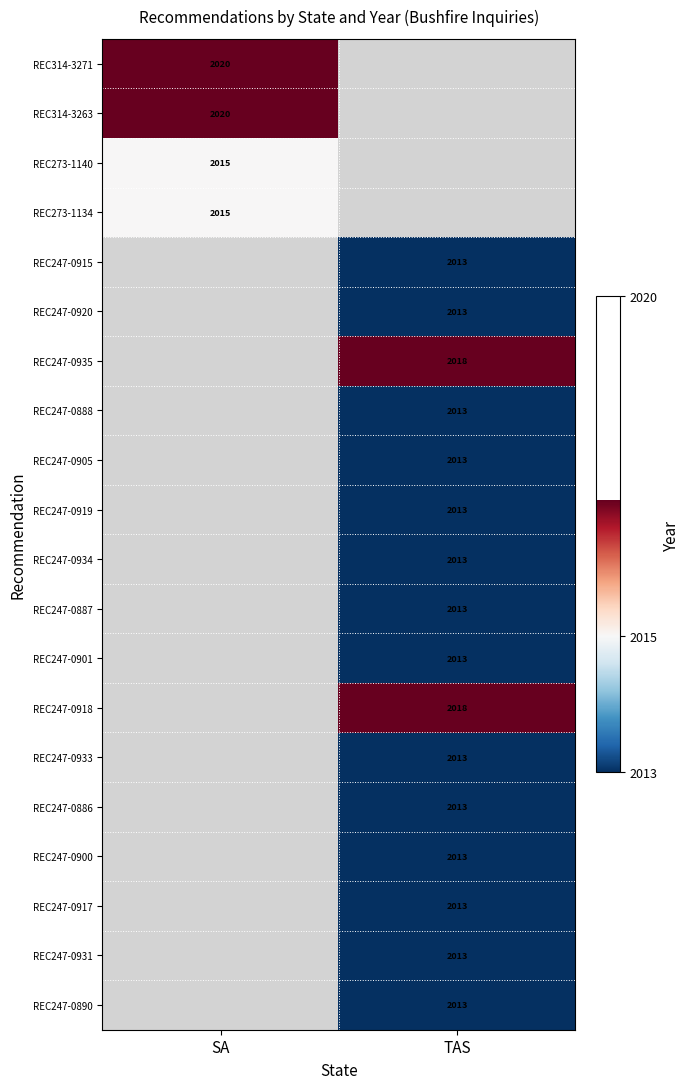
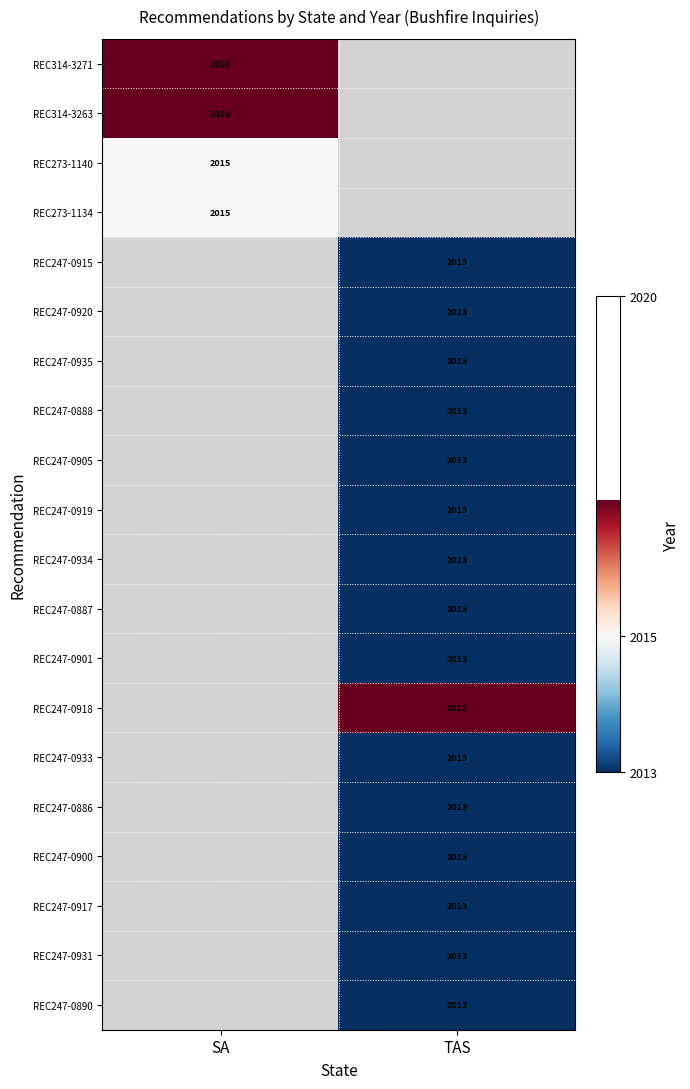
  {
    "REC314-3271": {
      "SA": 2020
    },
    "REC314-3263": {
      "SA": 2020
    },
    "REC273-1140": {
      "SA": 2015
    },
    "REC273-1134": {
      "SA": 2015
    },
    "REC247-0915": {
      "TAS": 2013
    },
    "REC247-0920": {
      "TAS": 2013
    },
    "REC247-0935": {
-     "TAS": 2018
+     "TAS": 2013
    },
    "REC247-0888": {
      "TAS": 2013
    },
    "REC247-0905": {
      "TAS": 2013
    },
    "REC247-0919": {
      "TAS": 2013
    },
    "REC247-0934": {
      "TAS": 2013
    },
    "REC247-0887": {
      "TAS": 2013
    },
    "REC247-0901": {
      "TAS": 2013
    },
    "REC247-0918": {
      "TAS": 2018
    },
    "REC247-0933": {
      "TAS": 2013
    },
    "REC247-0886": {
      "TAS": 2013
    },
    "REC247-0900": {
      "TAS": 2013
    },
    "REC247-0917": {
      "TAS": 2013
    },
    "REC247-0931": {
      "TAS": 2013
    },
    "REC247-0890": {
      "TAS": 2013
    }
  }
